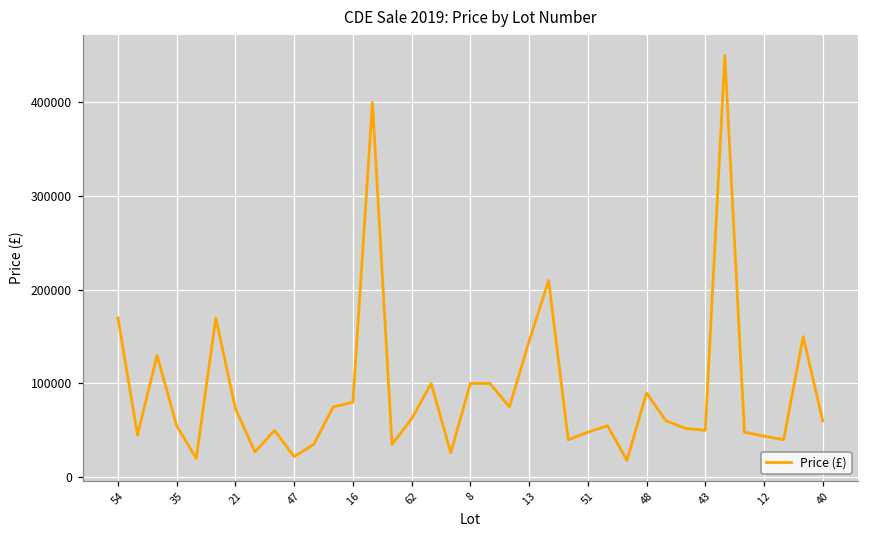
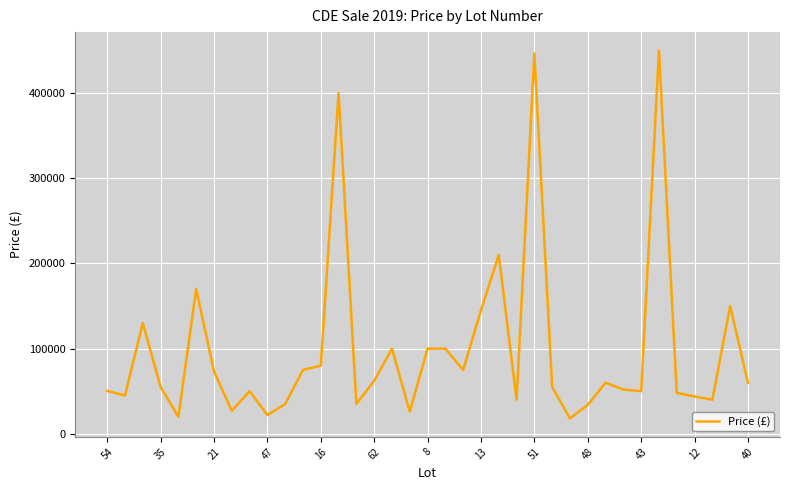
  {
-   "54": 170000,
+   "54": 50000,
    "21": 70000,
    "47": 20000,
    "62": 60000,
-   "51": 50000,
-   "48": 90000,
+   "51": 450000,
+   "48": 30000,
    "43": 50000,
    "12": 40000,
    "40": 60000
  }
